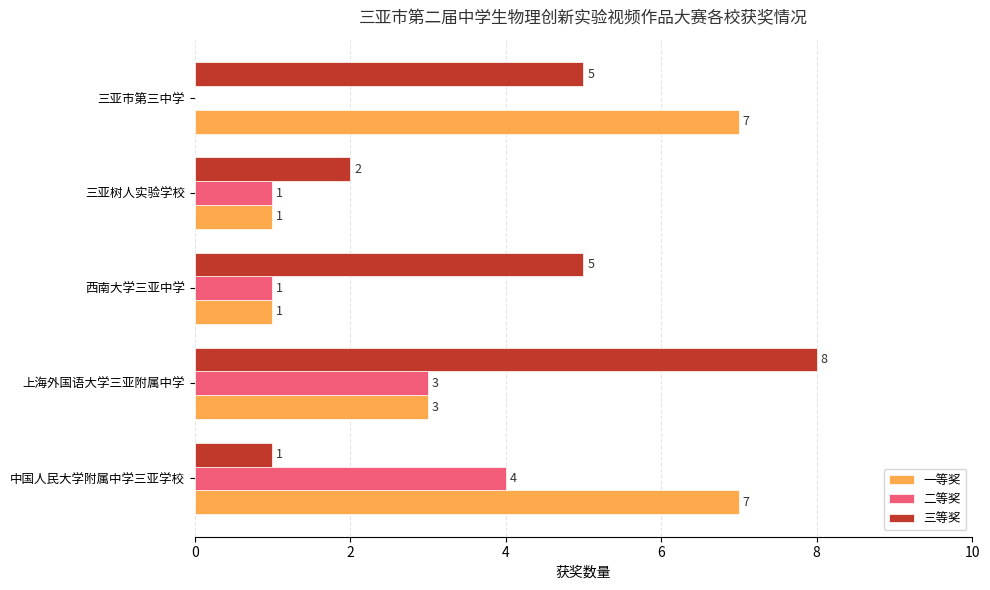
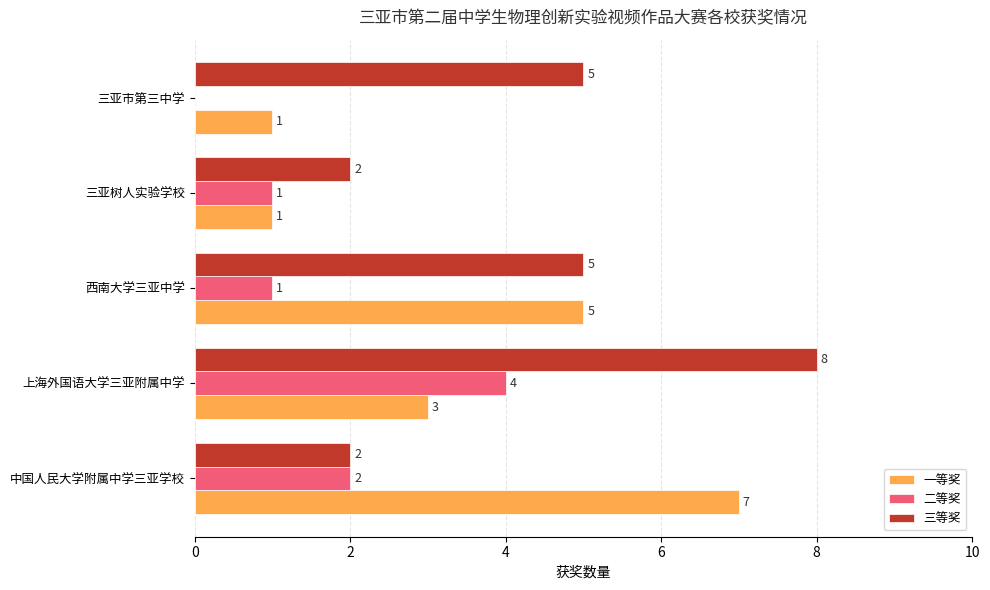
  {
    "一等奖": {
-     "三亚市第三中学": 7,
+     "三亚市第三中学": 1,
      "三亚树人实验学校": 1,
-     "西南大学三亚中学": 1,
+     "西南大学三亚中学": 5,
      "上海外国语大学三亚附属中学": 3,
      "中国人民大学附属中学三亚学校": 7
    },
    "二等奖": {
      "三亚树人实验学校": 1,
      "西南大学三亚中学": 1,
-     "上海外国语大学三亚附属中学": 3,
-     "中国人民大学附属中学三亚学校": 4
+     "上海外国语大学三亚附属中学": 4,
+     "中国人民大学附属中学三亚学校": 2
    },
    "三等奖": {
      "三亚市第三中学": 5,
      "三亚树人实验学校": 2,
      "西南大学三亚中学": 5,
      "上海外国语大学三亚附属中学": 8,
-     "中国人民大学附属中学三亚学校": 1
+     "中国人民大学附属中学三亚学校": 2
    }
  }
